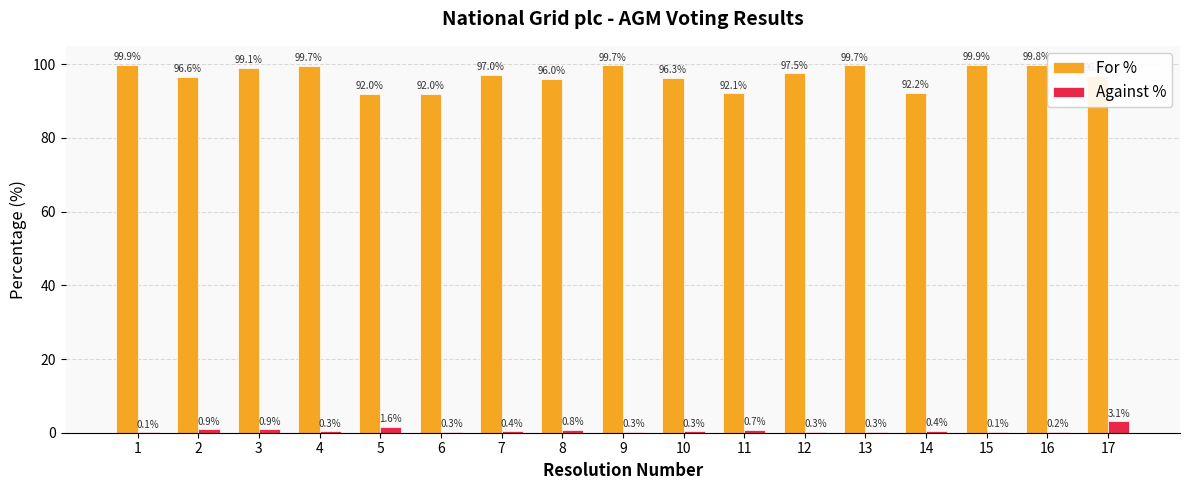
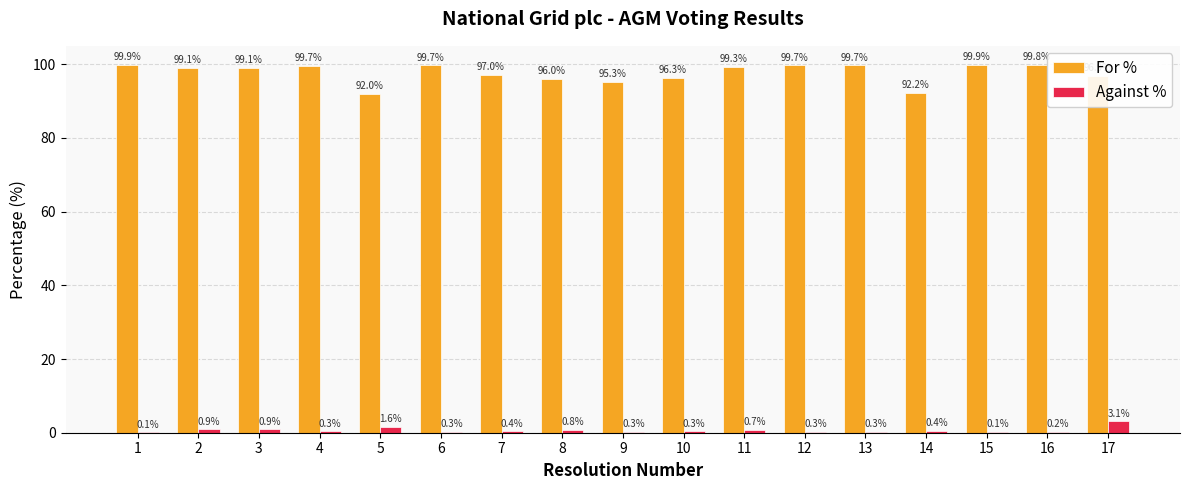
  {
    "For %": {
      "1": "99.9%",
-     "2": "96.6%",
+     "2": "99.1%",
      "3": "99.1%",
      "4": "99.7%",
      "5": "92.0%",
-     "6": "92.0%",
+     "6": "99.7%",
      "7": "97.0%",
      "8": "96.0%",
-     "9": "99.7%",
+     "9": "95.3%",
      "10": "96.3%",
-     "11": "92.1%",
-     "12": "97.5%",
+     "11": "99.3%",
+     "12": "99.7%",
      "13": "99.7%",
      "14": "92.2%",
      "15": "99.9%"
    },
    "Against %": {
      "1": "0.1%",
      "2": "0.9%",
      "3": "0.9%",
      "4": "0.3%",
      "5": "1.6%",
      "6": "0.3%",
      "7": "0.4%",
      "8": "0.8%",
      "9": "0.3%",
      "10": "0.3%",
      "11": "0.7%",
      "12": "0.3%",
      "13": "0.3%",
      "14": "0.4%",
      "15": "0.1%",
      "16": "0.2%",
      "17": "3.1%"
    }
  }
